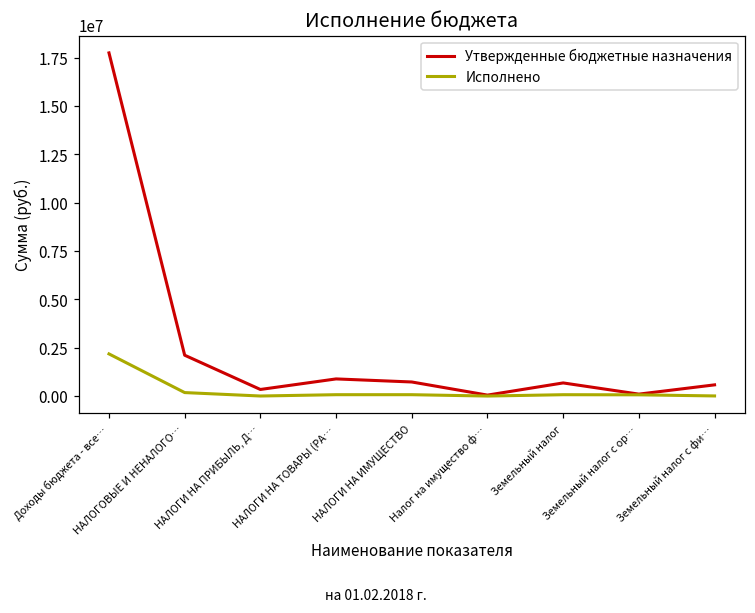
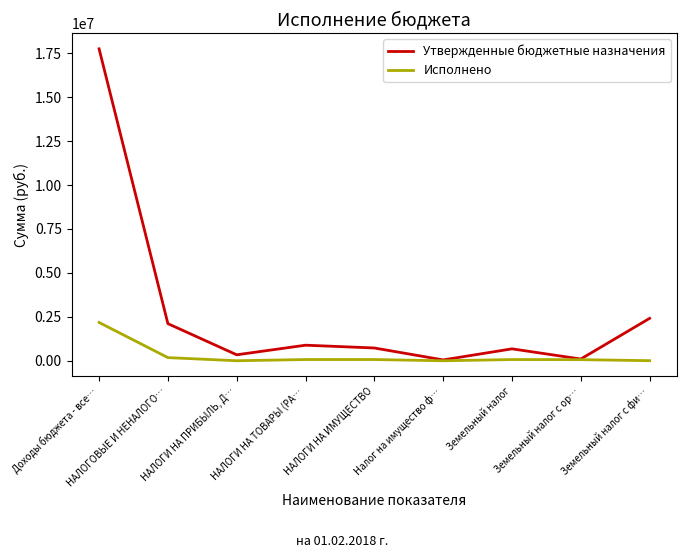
  {
    "Утвержденные бюджетные назначения": {
      "Доходы бюджета - все…": 17800000,
      "НАЛОГОВЫЕ И НЕНАЛОГО…": 2100000,
      "НАЛОГИ НА ПРИБЫЛЬ, Д…": 300000,
      "НАЛОГИ НА ТОВАРЫ (РА…": 900000,
      "НАЛОГИ НА ИМУЩЕСТВО": 700000,
      "Земельный налог": 700000,
-     "Земельный налог с фи…": 600000
+     "Земельный налог с фи…": 2400000
    },
    "Исполнено": {
      "Доходы бюджета - все…": 2200000,
      "НАЛОГОВЫЕ И НЕНАЛОГО…": 200000,
      "НАЛОГИ НА ПРИБЫЛЬ, Д…": 0,
      "НАЛОГИ НА ТОВАРЫ (РА…": 100000,
      "НАЛОГИ НА ИМУЩЕСТВО": 100000,
      "Земельный налог": 100000,
      "Земельный налог с фи…": 0
    }
  }
